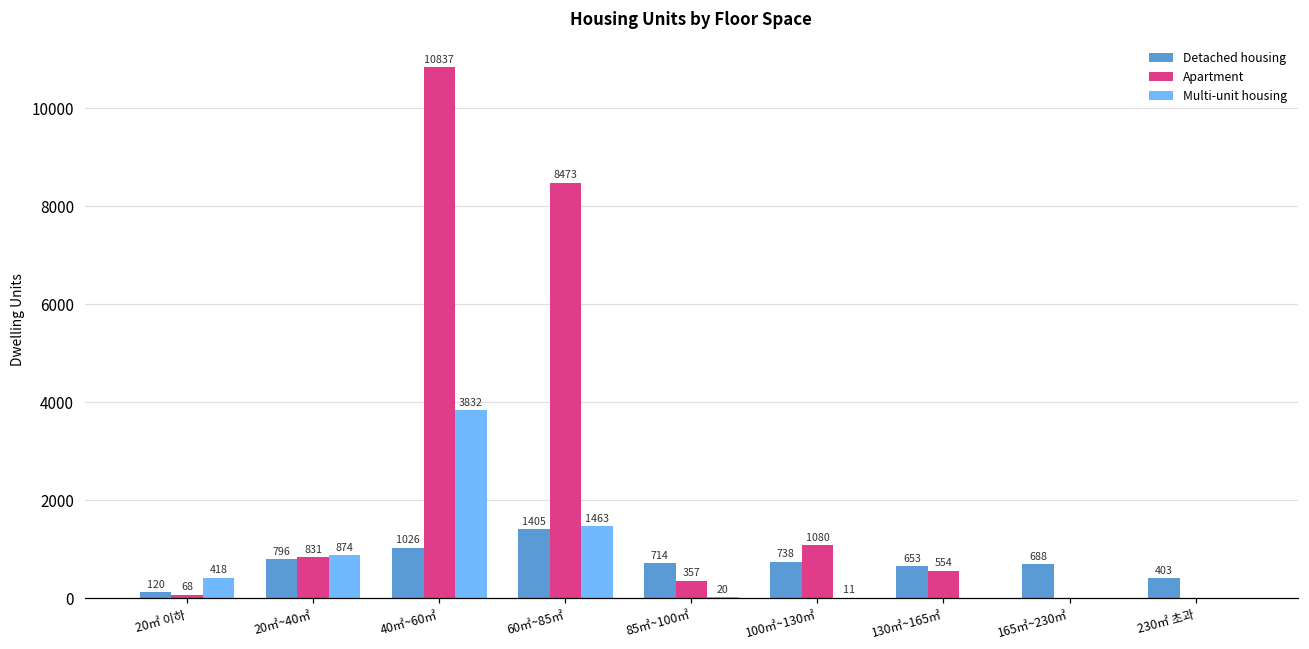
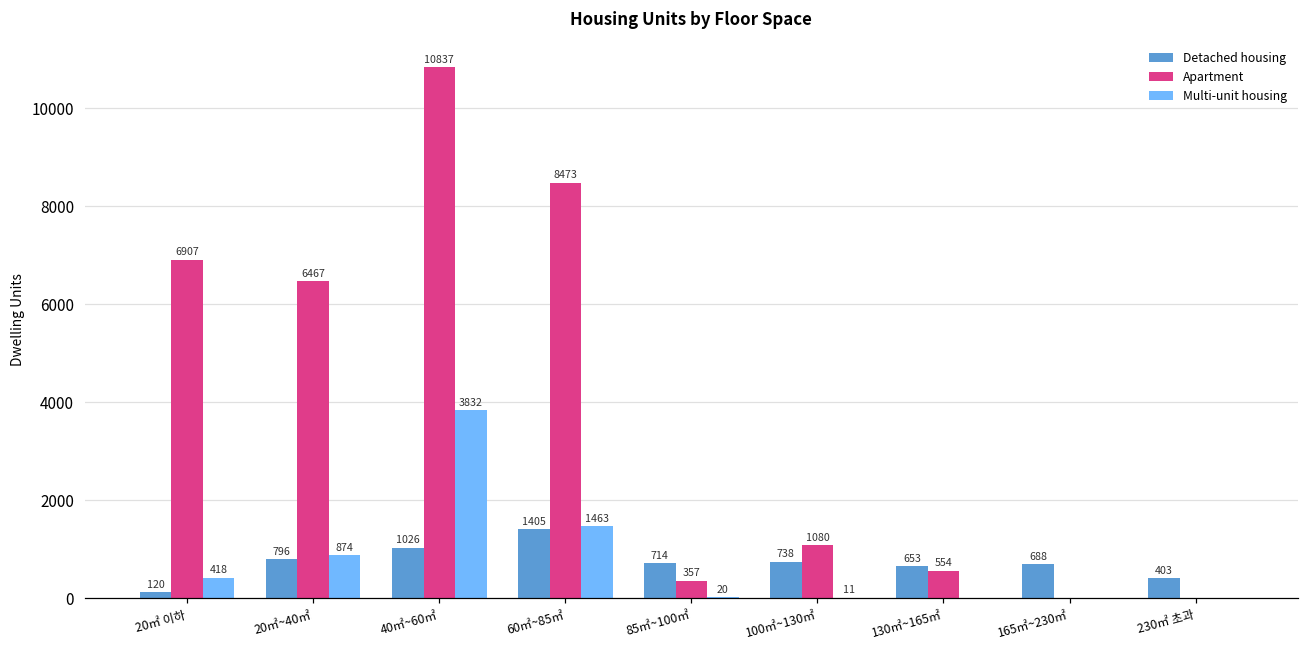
  {
    "Apartment": {
-     "20㎡ 이하": 68,
-     "20㎡~40㎡": 831,
+     "20㎡ 이하": 6907,
+     "20㎡~40㎡": 6467,
      "40㎡~60㎡": 10837,
      "60㎡~85㎡": 8473,
      "85㎡~100㎡": 357,
      "100㎡~130㎡": 1080,
      "130㎡~165㎡": 554
    }
  }
